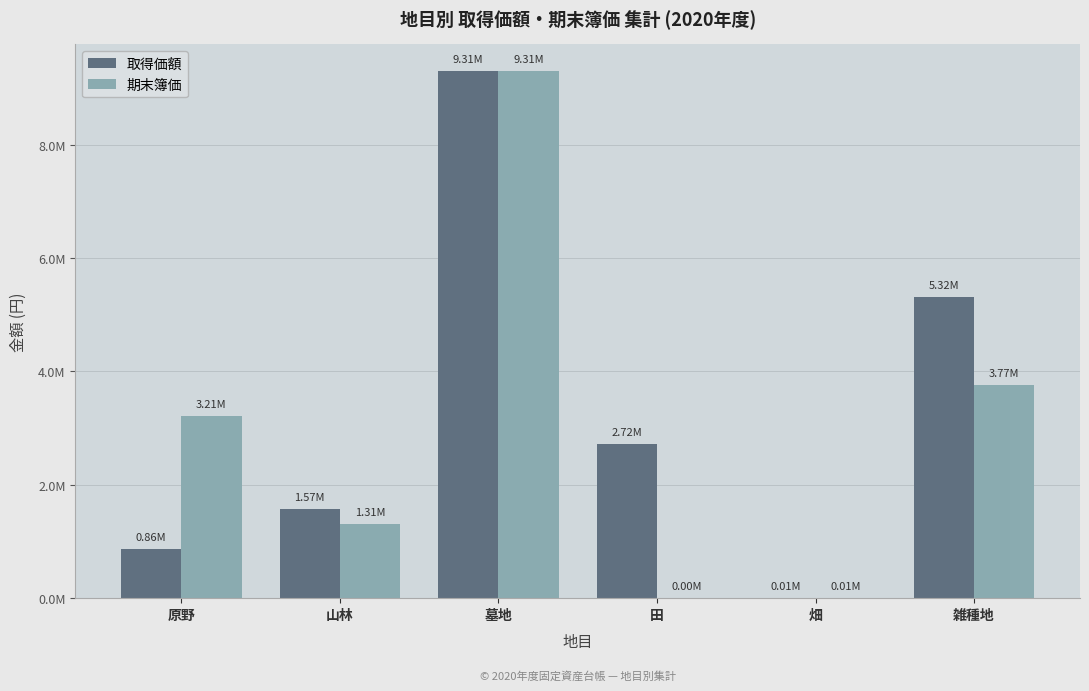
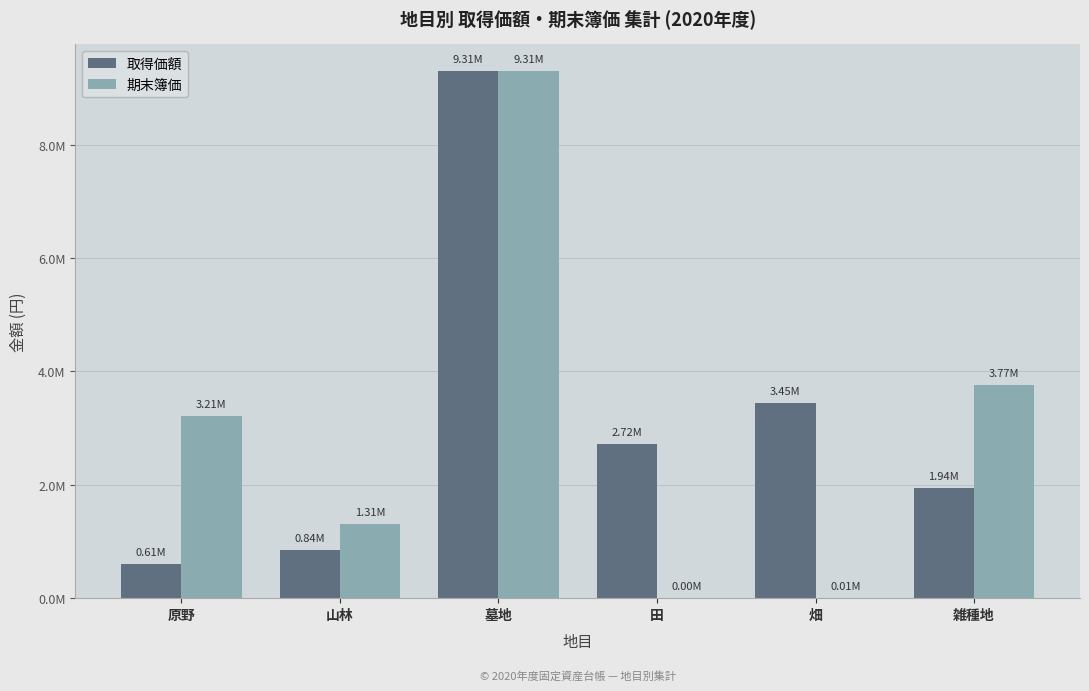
  {
    "取得価額": {
-     "原野": "0.86M",
-     "山林": "1.57M",
+     "原野": "0.61M",
+     "山林": "0.84M",
      "墓地": "9.31M",
      "田": "2.72M",
-     "畑": "0.01M",
-     "雑種地": "5.32M"
+     "畑": "3.45M",
+     "雑種地": "1.94M"
    },
    "期末簿価": {
      "原野": "3.21M",
      "山林": "1.31M",
      "墓地": "9.31M",
      "畑": "0.01M",
      "雑種地": "3.77M"
    }
  }
